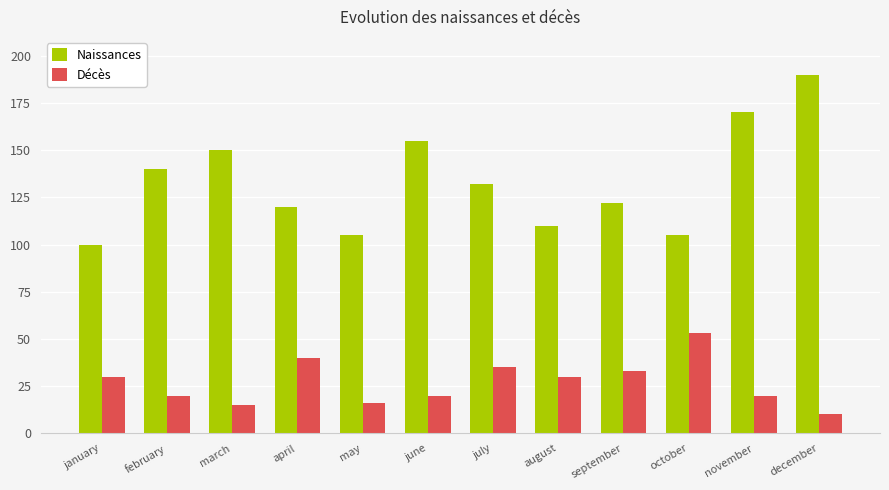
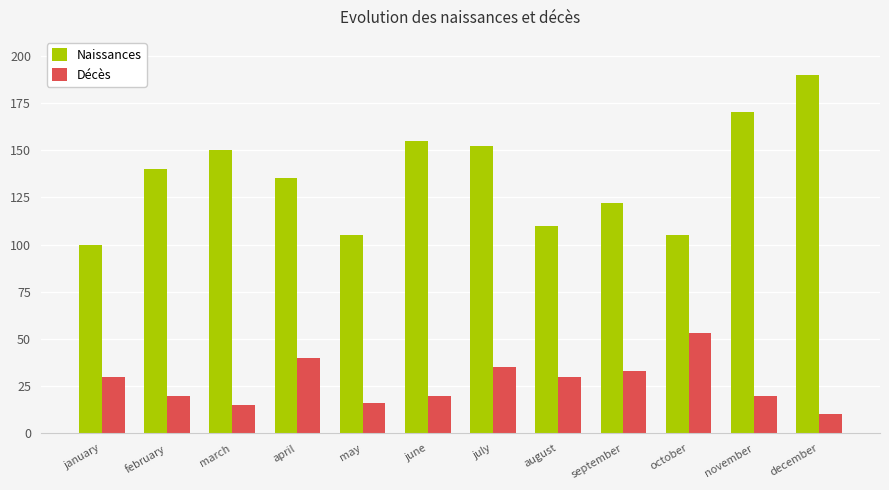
  {
    "Naissances": {
      "january": 100,
      "february": 140,
      "march": 150,
-     "april": 120,
+     "april": 135,
      "may": 105,
      "june": 155,
-     "july": 132,
+     "july": 152,
      "august": 110,
      "september": 122,
      "october": 105,
      "november": 170,
      "december": 190
    },
    "Décès": {
      "january": 30,
      "february": 20,
      "march": 15,
      "april": 40,
      "may": 16,
      "june": 20,
      "july": 35,
      "august": 30,
      "september": 33,
      "october": 53,
      "november": 20,
      "december": 10
    }
  }
